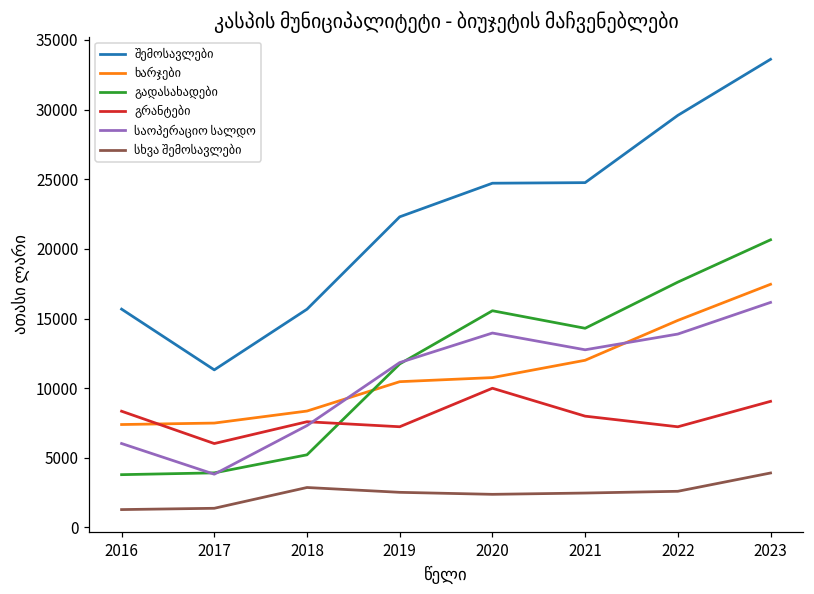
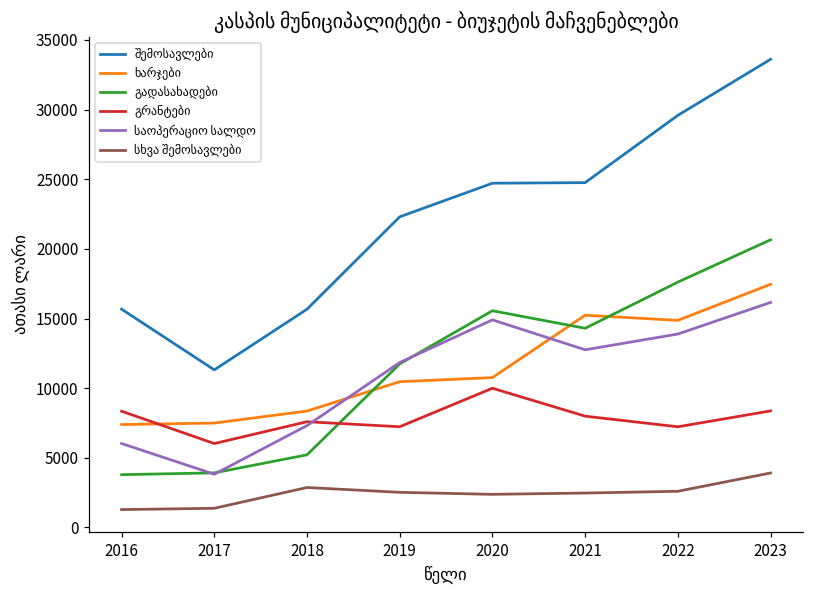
  {
    "შემოსავლები": {
      "2016": 15700,
      "2017": 11300,
      "2018": 15700,
      "2019": 22300,
      "2020": 24700,
      "2021": 24800,
      "2022": 29600,
      "2023": 33600
    },
    "ხარჯები": {
      "2016": 7400,
      "2017": 7500,
      "2018": 8400,
      "2019": 10500,
      "2020": 10800,
-     "2021": 12000,
+     "2021": 15200,
      "2022": 14900,
      "2023": 17500
    },
    "გადასახადები": {
      "2016": 3800,
      "2018": 5200,
      "2020": 15600,
      "2021": 14300,
      "2022": 17600,
      "2023": 20700
    },
    "გრანტები": {
      "2016": 8300,
      "2017": 6000,
      "2018": 7600,
      "2019": 7200,
      "2020": 10000,
      "2021": 8000,
      "2022": 7200,
-     "2023": 9100
+     "2023": 8400
    },
    "საოპერაციო სალდო": {
      "2016": 6000,
      "2018": 7300,
-     "2020": 14000,
+     "2020": 14900,
      "2021": 12800,
      "2022": 13900,
      "2023": 16200
    },
    "სხვა შემოსავლები": {
      "2016": 1300,
      "2017": 1400,
      "2018": 2900,
      "2019": 2500,
      "2020": 2400,
      "2021": 2500,
      "2022": 2600,
      "2023": 3900
    }
  }
